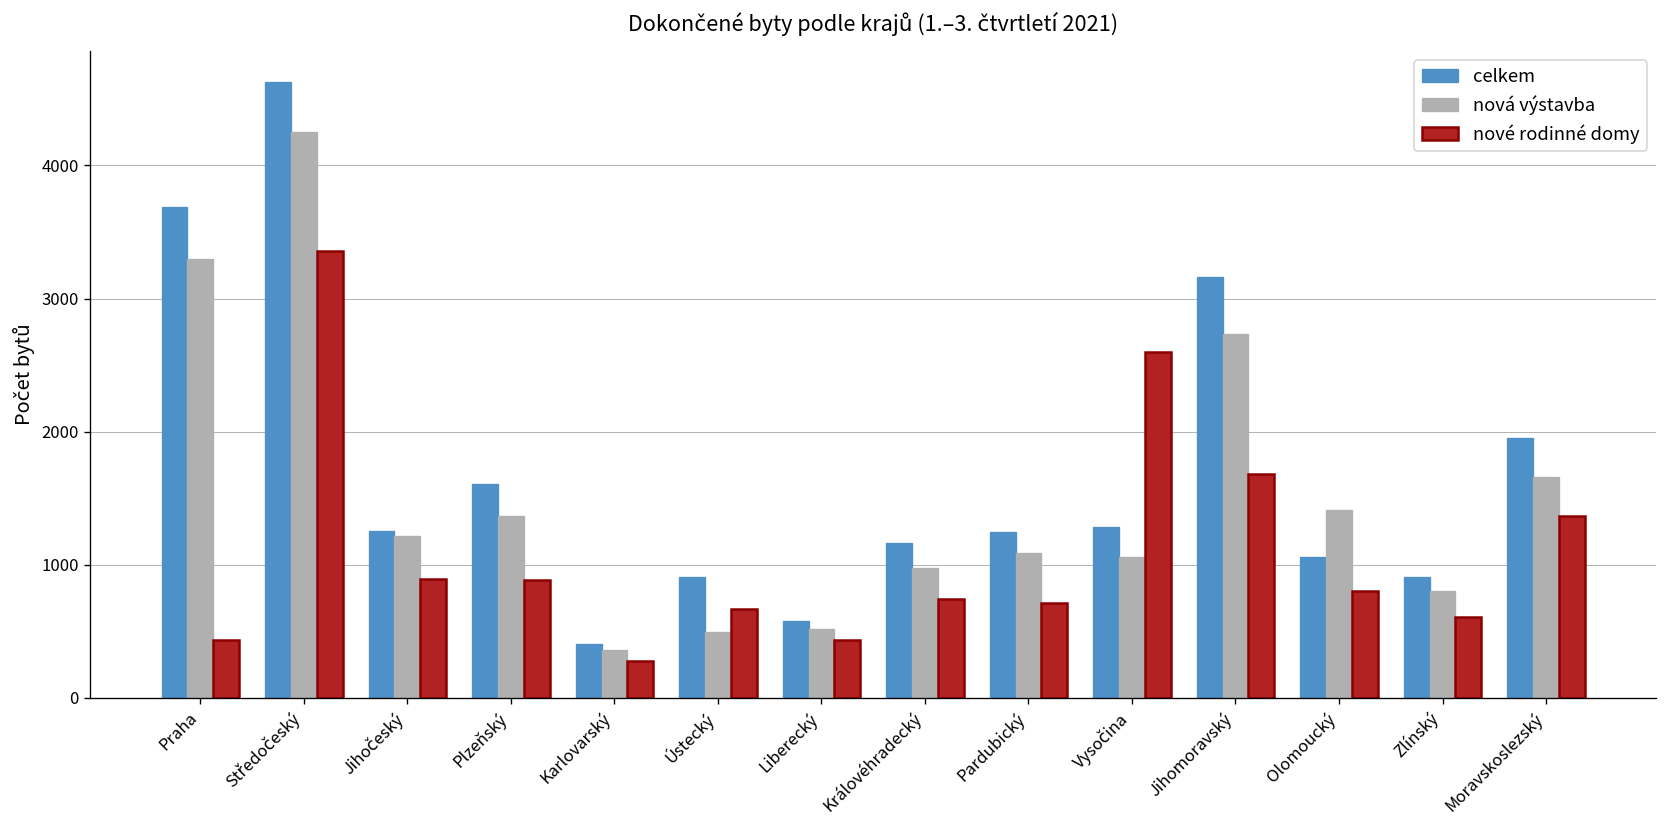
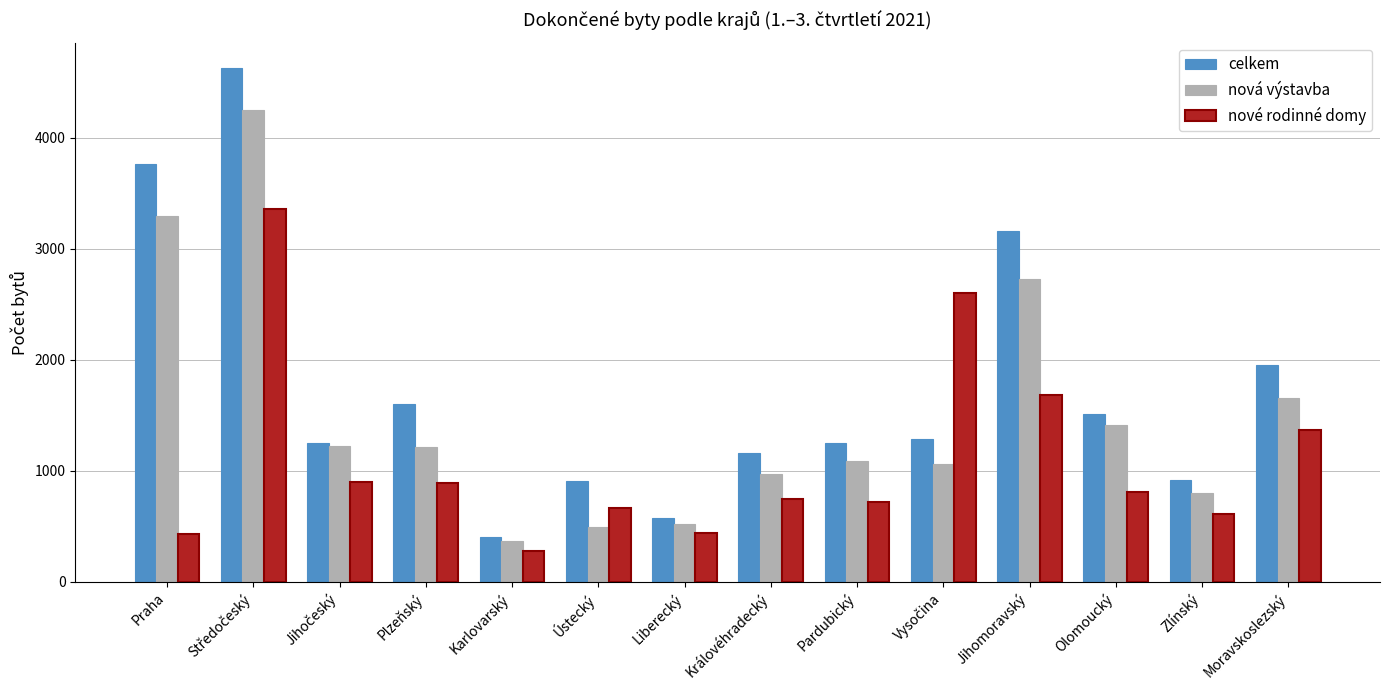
  {
    "celkem": {
-     "Praha": 3690,
+     "Praha": 3760,
      "Středočeský": 4630,
      "Jihočeský": 1250,
      "Plzeňský": 1600,
      "Karlovarský": 410,
      "Ústecký": 910,
      "Liberecký": 580,
      "Královéhradecký": 1160,
      "Pardubický": 1250,
      "Vysočina": 1290,
      "Jihomoravský": 3160,
-     "Olomoucký": 1060,
+     "Olomoucký": 1510,
      "Zlínský": 910,
      "Moravskoslezský": 1960
    },
    "nová výstavba": {
      "Praha": 3290,
      "Středočeský": 4250,
      "Jihočeský": 1220,
-     "Plzeňský": 1360,
+     "Plzeňský": 1220,
      "Karlovarský": 360,
      "Ústecký": 490,
      "Liberecký": 520,
      "Královéhradecký": 970,
      "Pardubický": 1090,
      "Vysočina": 1060,
      "Jihomoravský": 2730,
      "Olomoucký": 1410,
      "Zlínský": 800,
      "Moravskoslezský": 1660
    },
    "nové rodinné domy": {
      "Praha": 430,
      "Středočeský": 3360,
      "Jihočeský": 900,
      "Plzeňský": 890,
      "Karlovarský": 280,
      "Ústecký": 670,
      "Liberecký": 440,
      "Královéhradecký": 740,
      "Pardubický": 720,
      "Vysočina": 2600,
      "Jihomoravský": 1680,
      "Olomoucký": 810,
      "Zlínský": 610,
      "Moravskoslezský": 1370
    }
  }
